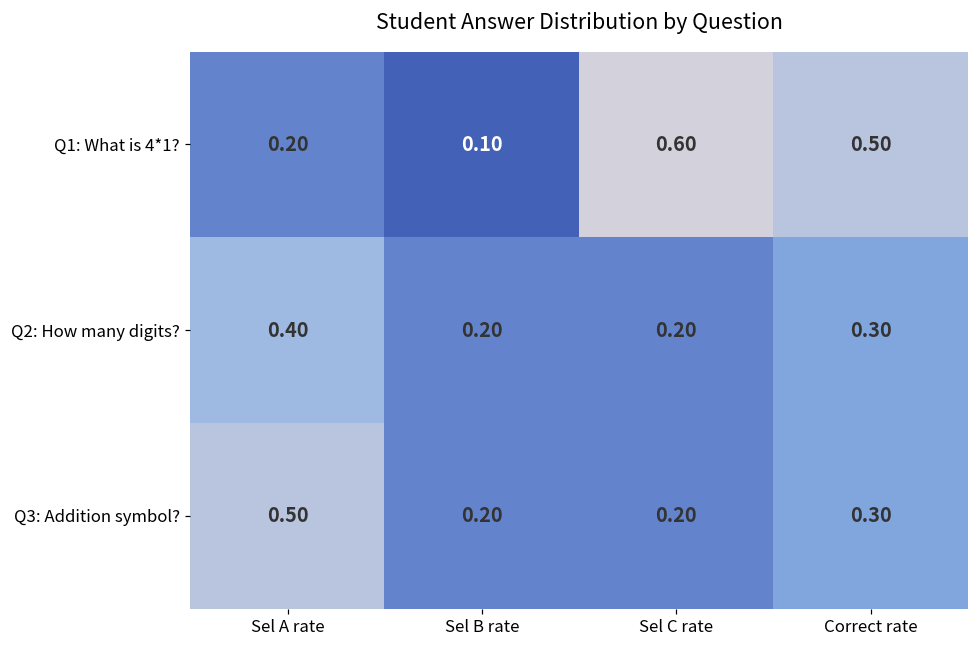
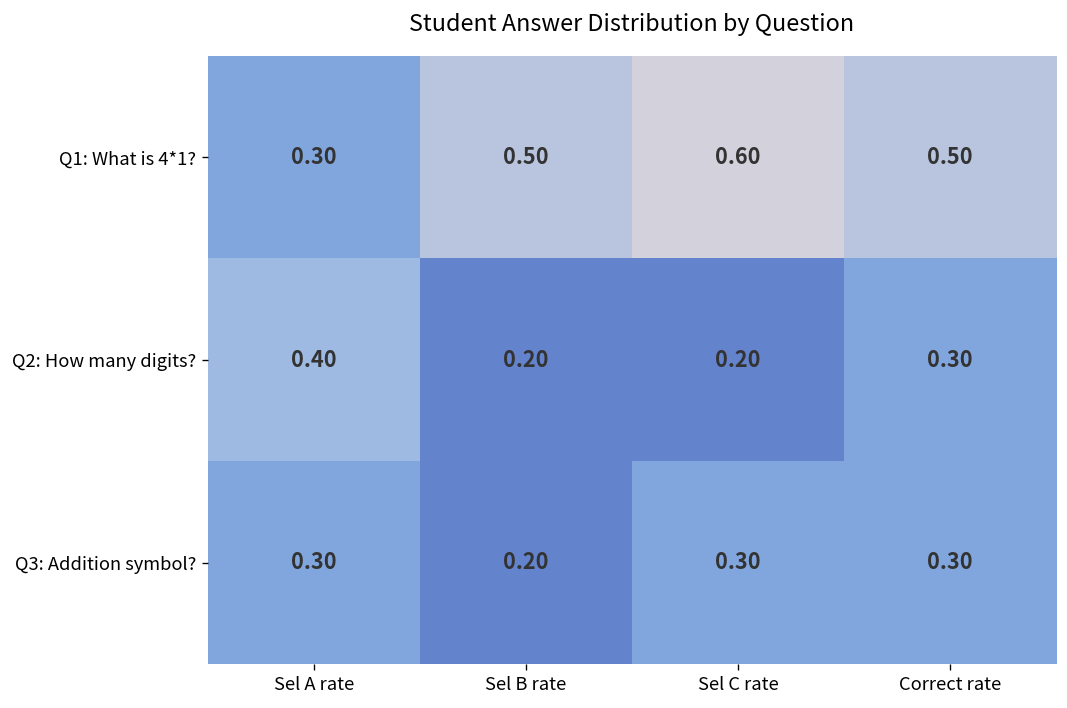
  {
    "Q1: What is 4*1?": {
-     "Sel A rate": 0.20,
-     "Sel B rate": 0.10,
+     "Sel A rate": 0.30,
+     "Sel B rate": 0.50,
      "Sel C rate": 0.60,
      "Correct rate": 0.50
    },
    "Q2: How many digits?": {
      "Sel A rate": 0.40,
      "Sel B rate": 0.20,
      "Sel C rate": 0.20,
      "Correct rate": 0.30
    },
    "Q3: Addition symbol?": {
-     "Sel A rate": 0.50,
+     "Sel A rate": 0.30,
      "Sel B rate": 0.20,
-     "Sel C rate": 0.20,
+     "Sel C rate": 0.30,
      "Correct rate": 0.30
    }
  }
